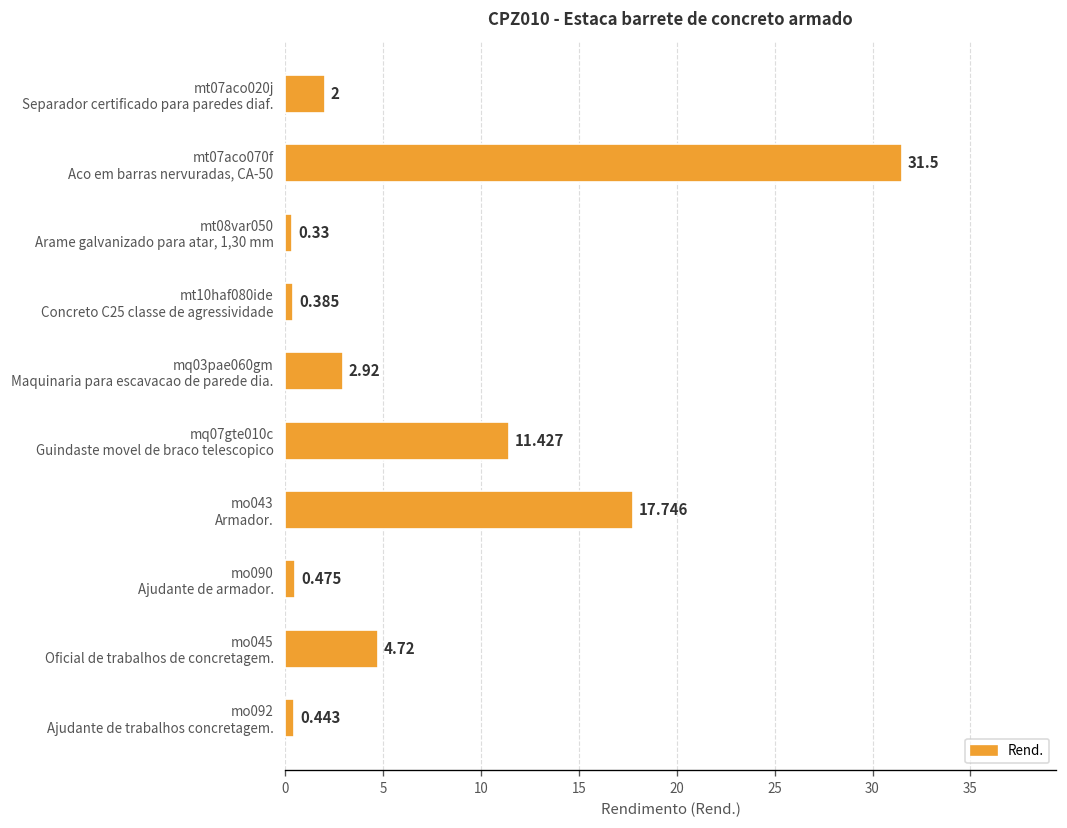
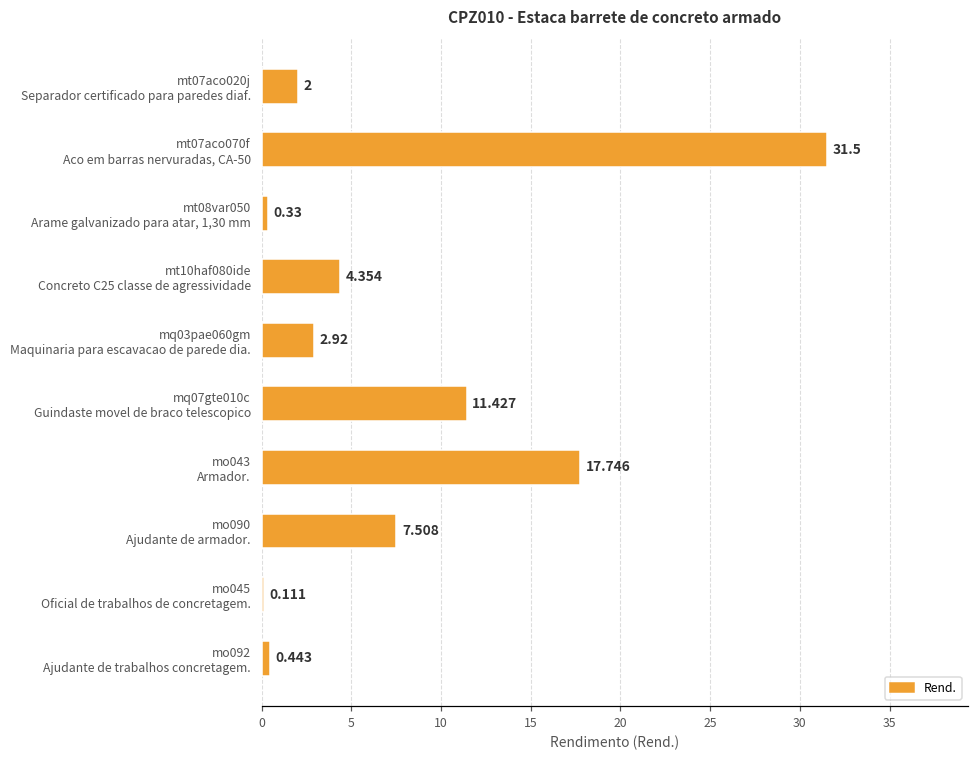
  {
    "mt07aco020j Separador certificado para paredes diaf.": 2,
    "mt07aco070f Aco em barras nervuradas, CA-50": 31.5,
    "mt08var050 Arame galvanizado para atar, 1,30 mm": 0.33,
-   "mt10haf080ide Concreto C25 classe de agressividade": 0.385,
+   "mt10haf080ide Concreto C25 classe de agressividade": 4.354,
    "mq03pae060gm Maquinaria para escavacao de parede dia.": 2.92,
    "mq07gte010c Guindaste movel de braco telescopico": 11.427,
    "mo043 Armador.": 17.746,
-   "mo090 Ajudante de armador.": 0.475,
-   "mo045 Oficial de trabalhos de concretagem.": 4.72,
+   "mo090 Ajudante de armador.": 7.508,
+   "mo045 Oficial de trabalhos de concretagem.": 0.111,
    "mo092 Ajudante de trabalhos concretagem.": 0.443
  }
